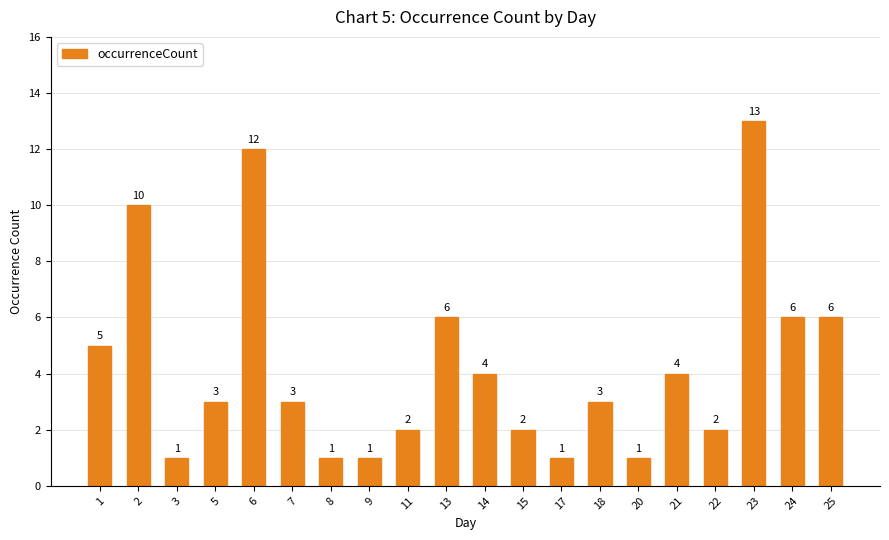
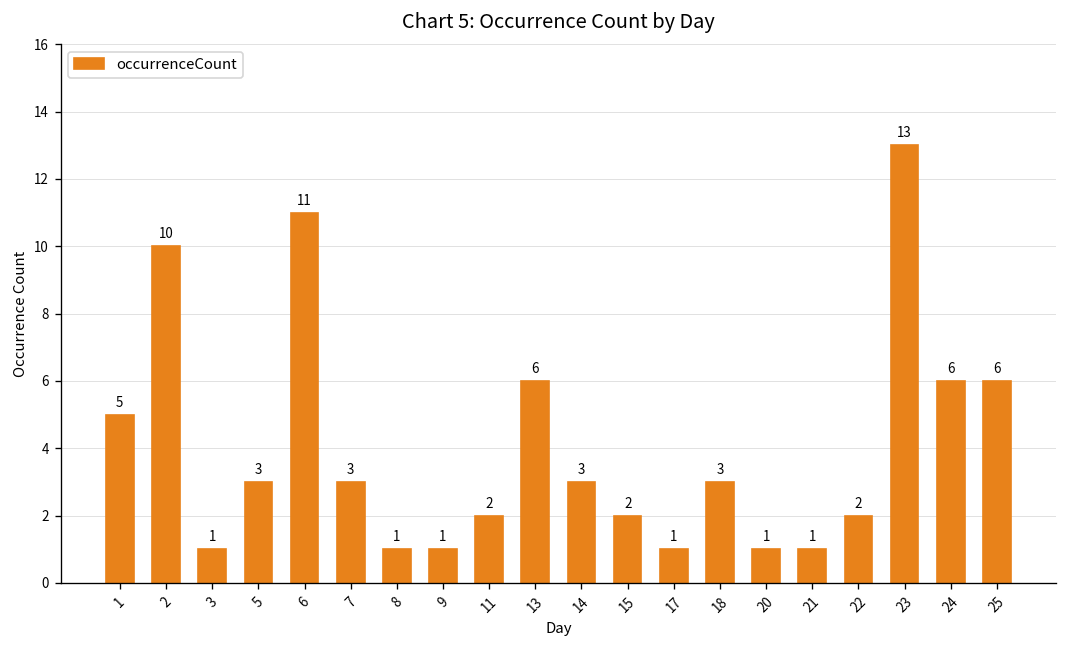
  {
    "1": 5,
    "2": 10,
    "3": 1,
    "5": 3,
-   "6": 12,
+   "6": 11,
    "7": 3,
    "8": 1,
    "9": 1,
    "11": 2,
    "13": 6,
-   "14": 4,
+   "14": 3,
    "15": 2,
    "17": 1,
    "18": 3,
    "20": 1,
-   "21": 4,
+   "21": 1,
    "22": 2,
    "23": 13,
    "24": 6,
    "25": 6
  }
